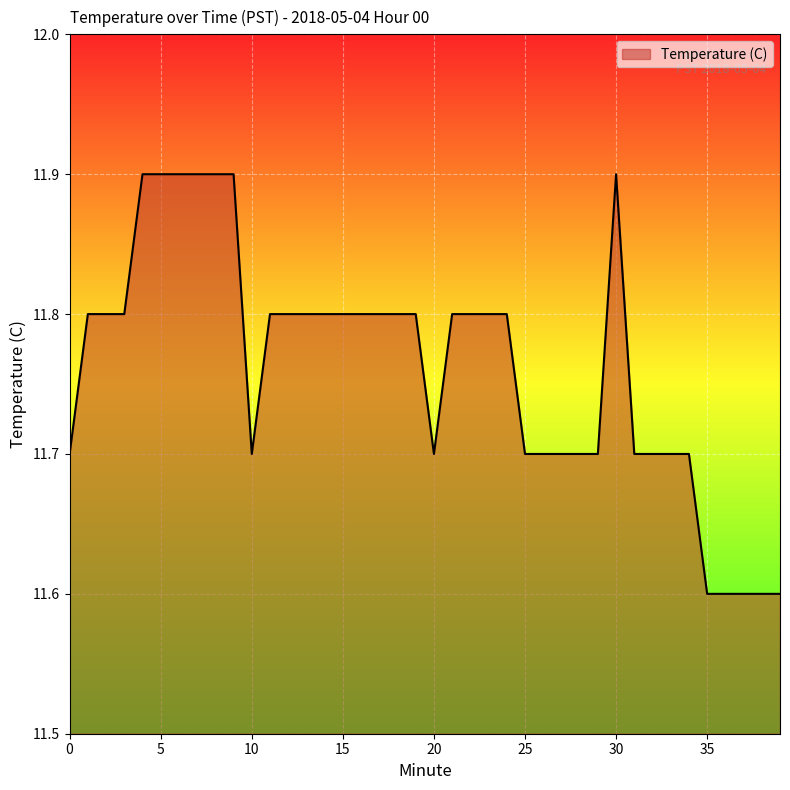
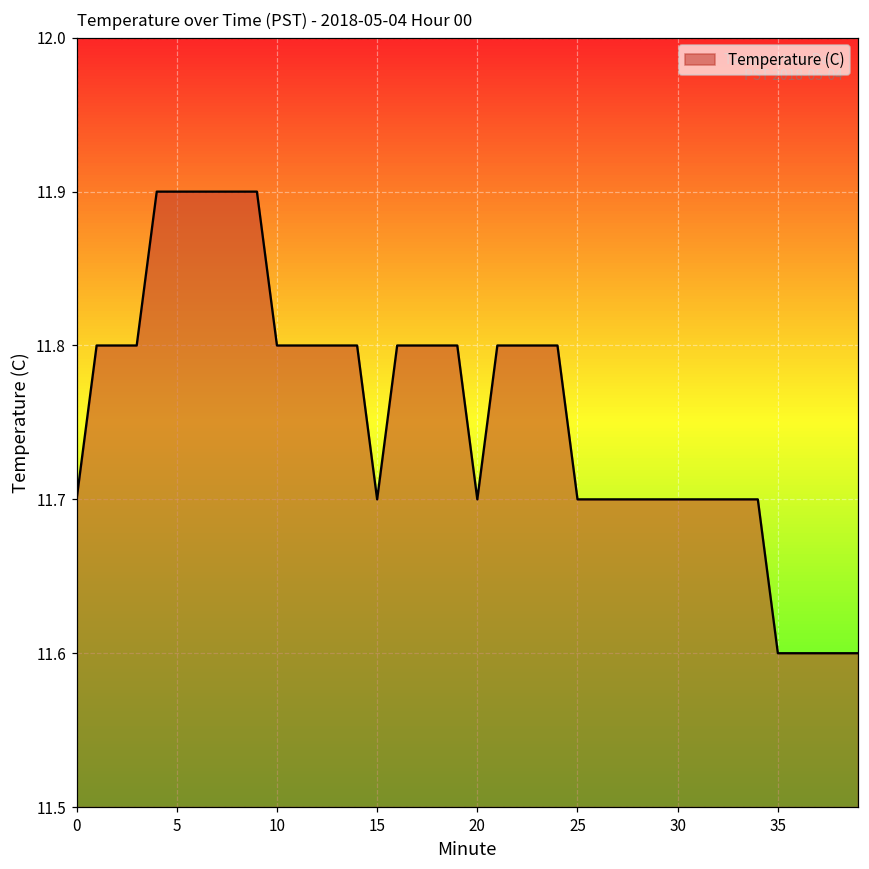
  {
    "0": 11.7,
    "5": 11.9,
-   "10": 11.7,
-   "15": 11.8,
+   "10": 11.8,
+   "15": 11.7,
    "20": 11.7,
    "25": 11.7,
-   "30": 11.9,
+   "30": 11.7,
    "35": 11.6
  }
